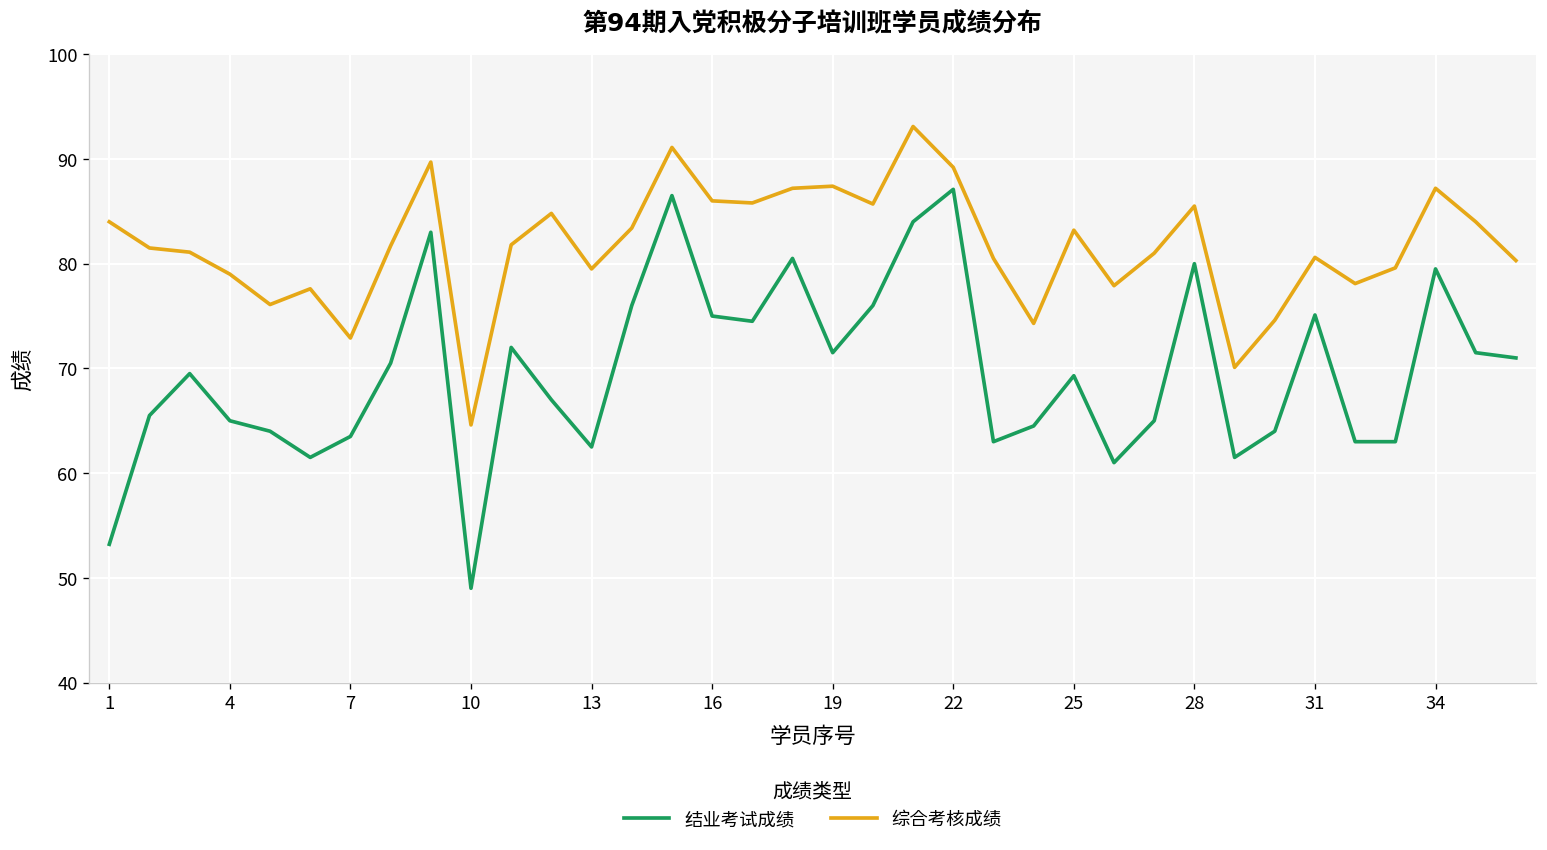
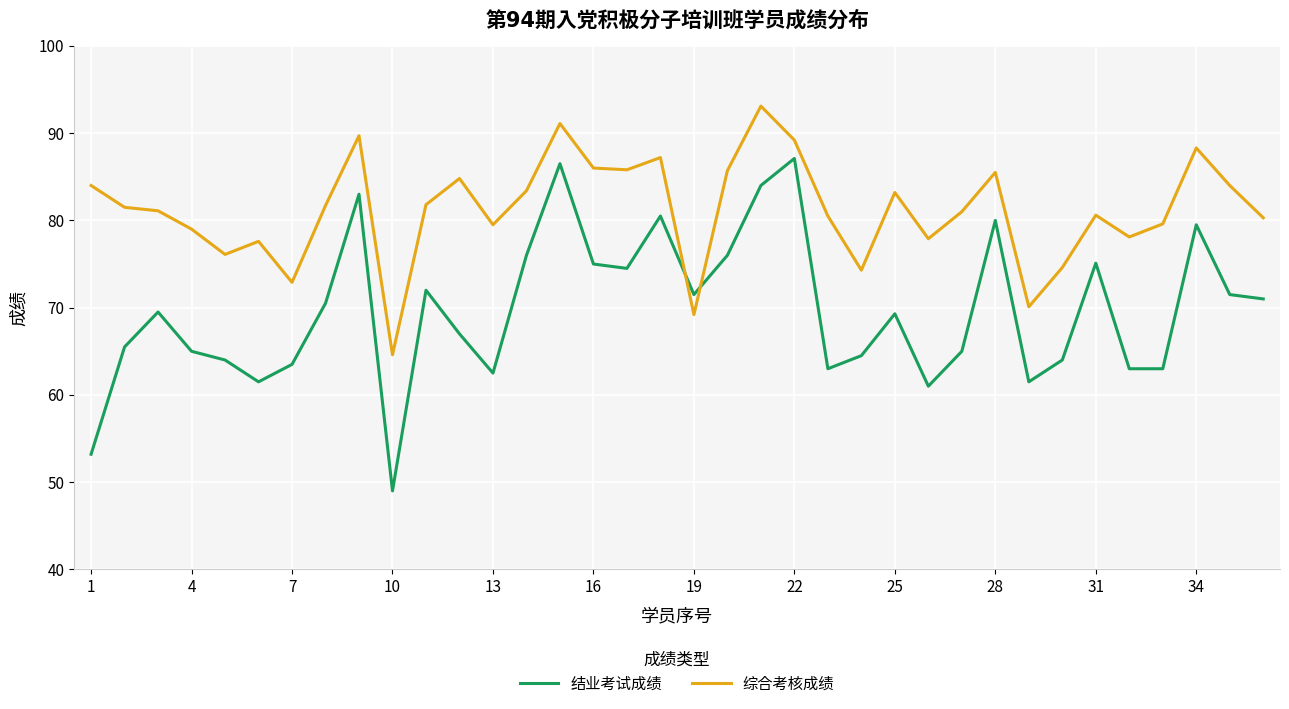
  {
    "结业考试成绩": {
      "1": 53,
      "4": 65,
      "7": 64,
      "10": 49,
      "13": 63,
      "16": 75,
      "19": 72,
      "22": 87,
      "25": 69,
      "28": 80,
      "31": 75,
      "34": 80
    },
    "综合考核成绩": {
      "1": 84,
      "4": 79,
      "7": 73,
      "10": 65,
      "13": 80,
      "16": 86,
-     "19": 87,
+     "19": 69,
      "22": 89,
      "25": 83,
      "28": 86,
      "31": 81,
-     "34": 87
+     "34": 88
    }
  }
